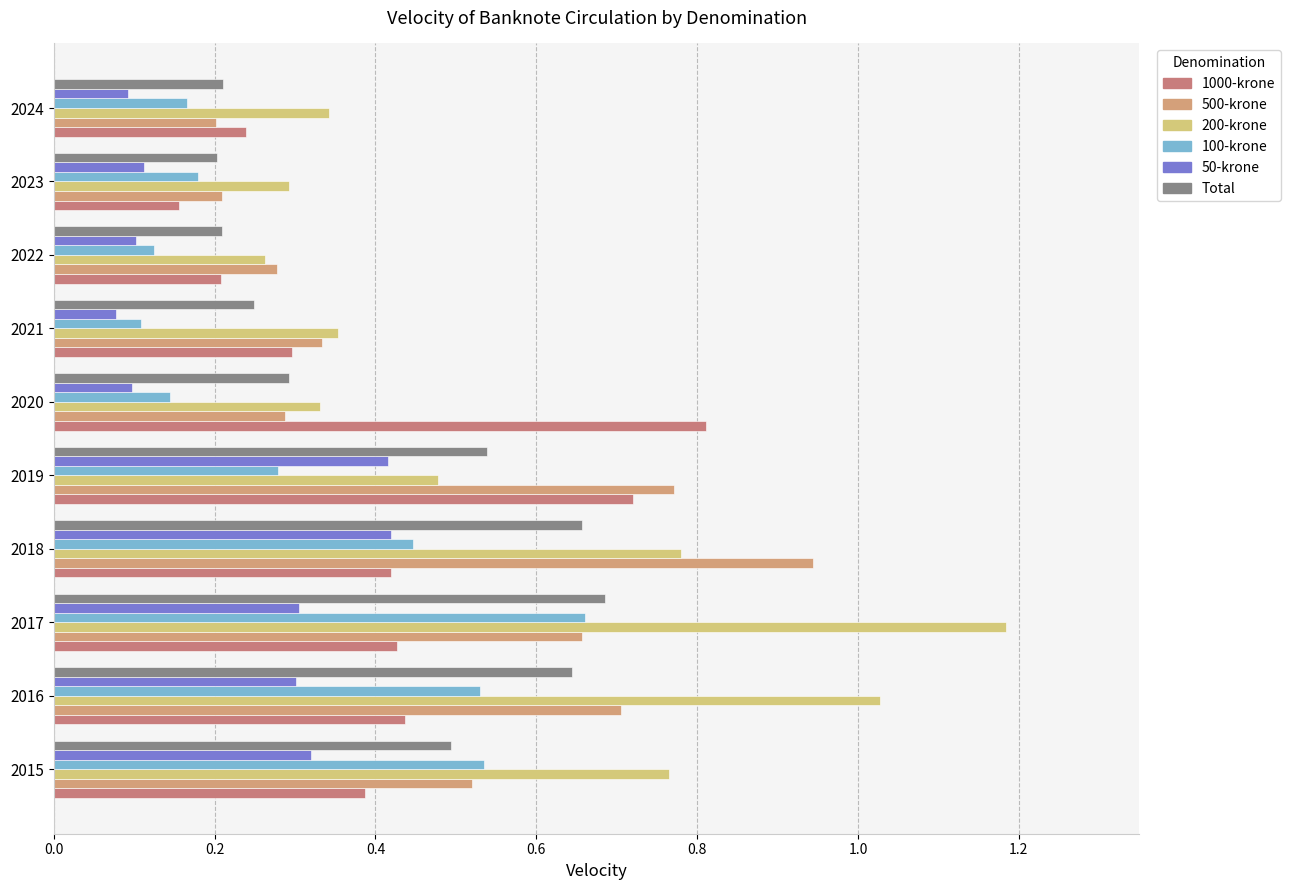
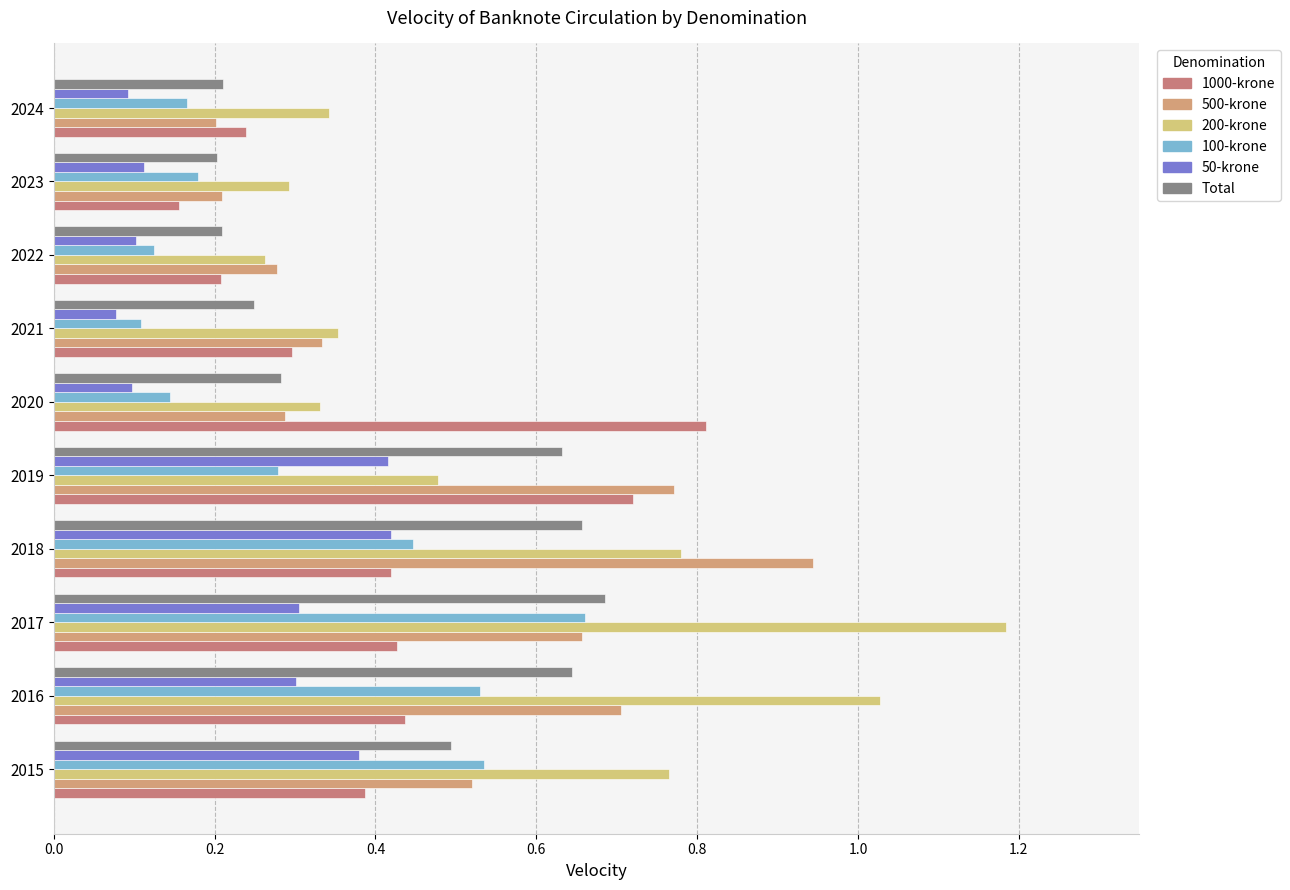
  {
    "100-krone": {
      "2024": 0.17,
      "2023": 0.18,
      "2022": 0.12,
      "2021": 0.11,
      "2020": 0.14,
      "2019": 0.28,
      "2018": 0.45,
      "2017": 0.66,
      "2016": 0.53,
      "2015": 0.53
    },
    "50-krone": {
      "2024": 0.09,
      "2023": 0.11,
      "2022": 0.10,
      "2021": 0.08,
      "2020": 0.10,
      "2019": 0.42,
      "2018": 0.42,
      "2017": 0.30,
      "2016": 0.30,
-     "2015": 0.32
+     "2015": 0.38
    },
    "Total": {
      "2024": 0.21,
      "2023": 0.20,
      "2022": 0.21,
      "2021": 0.25,
-     "2020": 0.29,
-     "2019": 0.54,
+     "2020": 0.28,
+     "2019": 0.63,
      "2018": 0.66,
      "2017": 0.69,
      "2016": 0.64,
      "2015": 0.49
    }
  }
